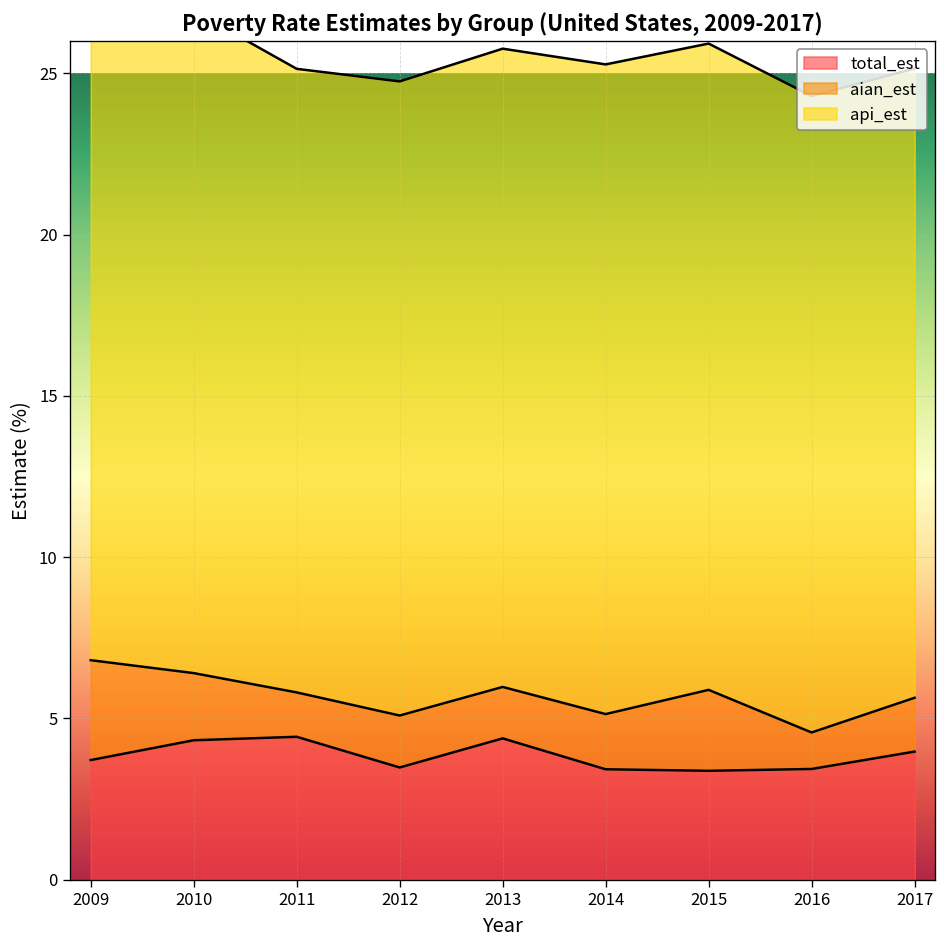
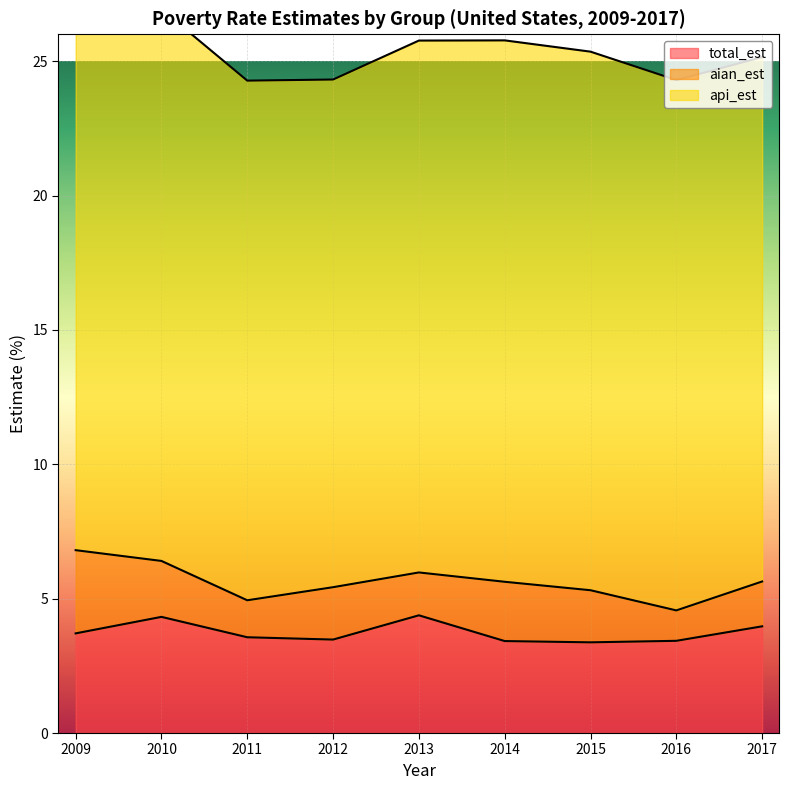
  {
    "total_est": {
      "2009": 3.7,
      "2010": 4.3,
-     "2011": 4.4,
+     "2011": 3.6,
      "2012": 3.5,
      "2013": 4.4,
      "2014": 3.4,
      "2015": 3.4,
      "2016": 3.4,
      "2017": 4.0
    },
    "aian_est": {
      "2009": 3.1,
      "2010": 2.1,
      "2011": 1.4,
-     "2012": 1.6,
+     "2012": 1.9,
      "2013": 1.6,
-     "2014": 1.7,
-     "2015": 2.5,
+     "2014": 2.2,
+     "2015": 1.9,
      "2016": 1.1,
      "2017": 1.7
    },
    "api_est": {
      "2011": 19.3,
-     "2012": 19.7,
+     "2012": 18.9,
      "2013": 19.8,
      "2014": 20.1,
      "2015": 20.0
    }
  }
